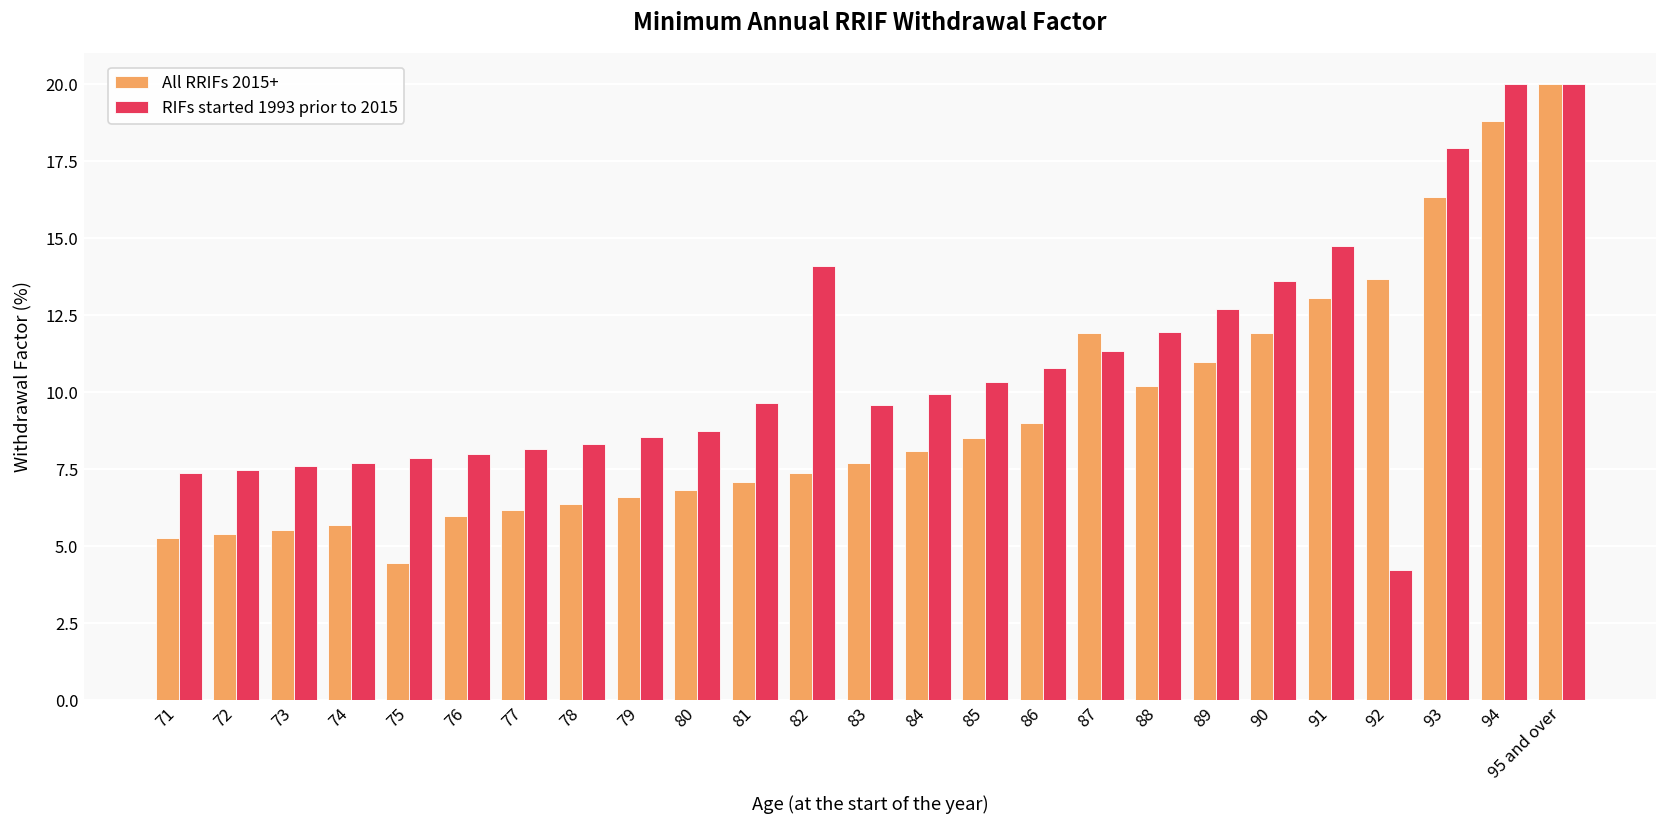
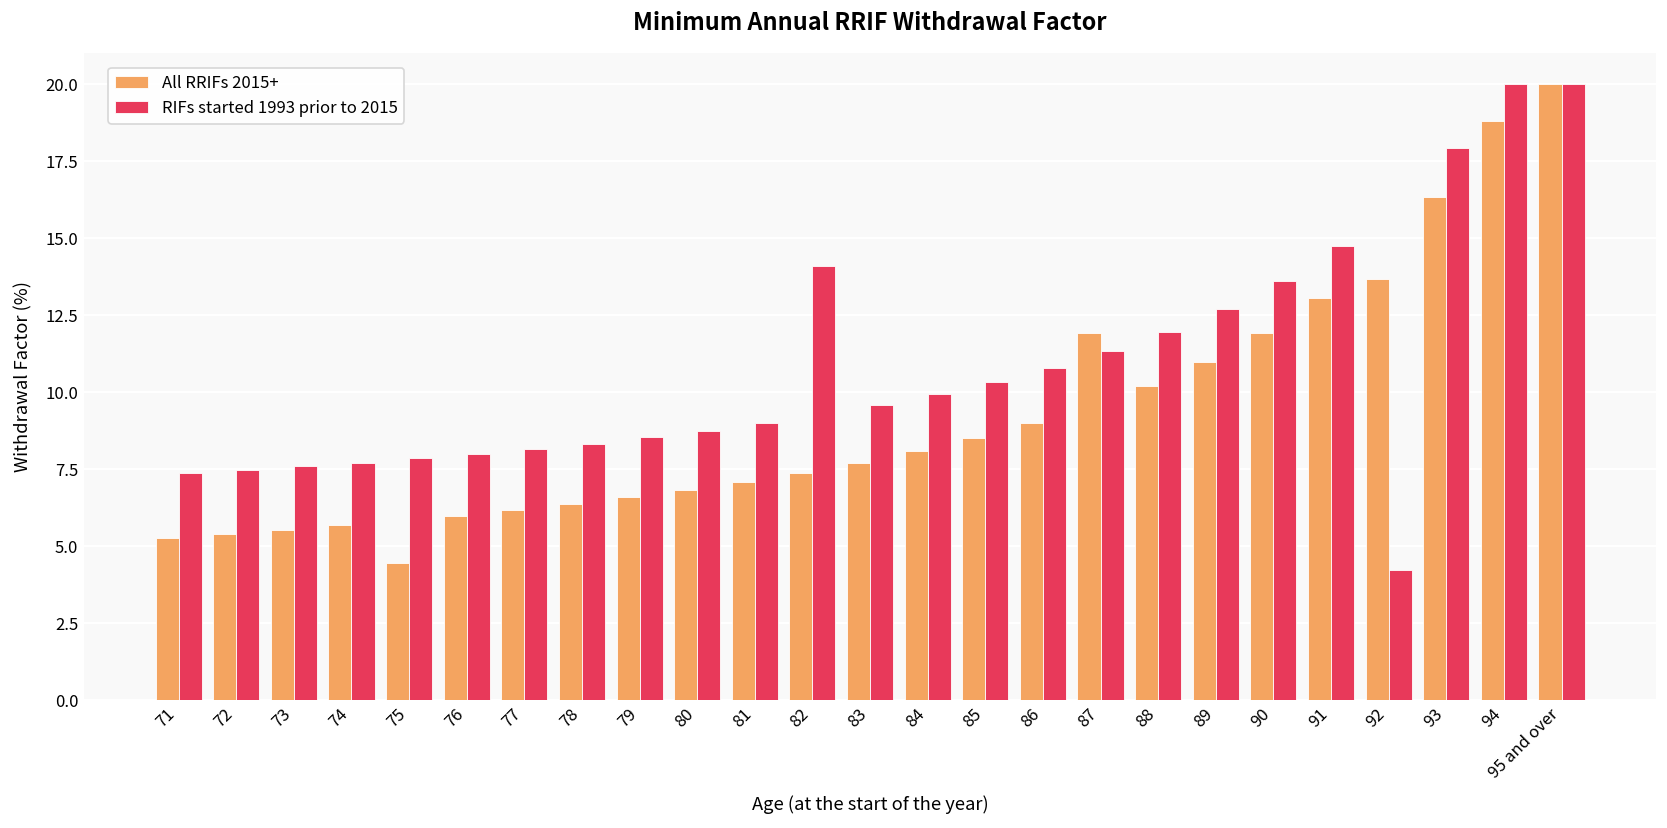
  {
    "All RRIFs 2015+": {
      "71": 5.3,
      "72": 5.4,
      "73": 5.5,
      "74": 5.7,
      "75": 4.5,
      "76": 6.0,
      "77": 6.2,
      "78": 6.4,
      "79": 6.6,
      "80": 6.8,
      "81": 7.1,
      "82": 7.4,
      "83": 7.7,
      "84": 8.1,
      "85": 8.5,
      "86": 9.0,
      "87": 11.9,
      "88": 10.2,
      "89": 11.0,
      "90": 11.9,
      "91": 13.1,
      "92": 13.7,
      "93": 16.3,
      "94": 18.8,
      "95 and over": 20.0
    },
    "RIFs started 1993 prior to 2015": {
      "71": 7.4,
      "72": 7.5,
      "73": 7.6,
      "74": 7.7,
      "75": 7.9,
      "76": 8.0,
      "77": 8.2,
      "78": 8.3,
      "79": 8.5,
      "80": 8.8,
-     "81": 9.7,
+     "81": 9.0,
      "82": 14.1,
      "83": 9.6,
      "84": 9.9,
      "85": 10.3,
      "86": 10.8,
      "87": 11.3,
      "88": 12.0,
      "89": 12.7,
      "90": 13.6,
      "91": 14.7,
      "92": 4.2,
      "93": 17.9,
      "94": 20.0,
      "95 and over": 20.0
    }
  }
